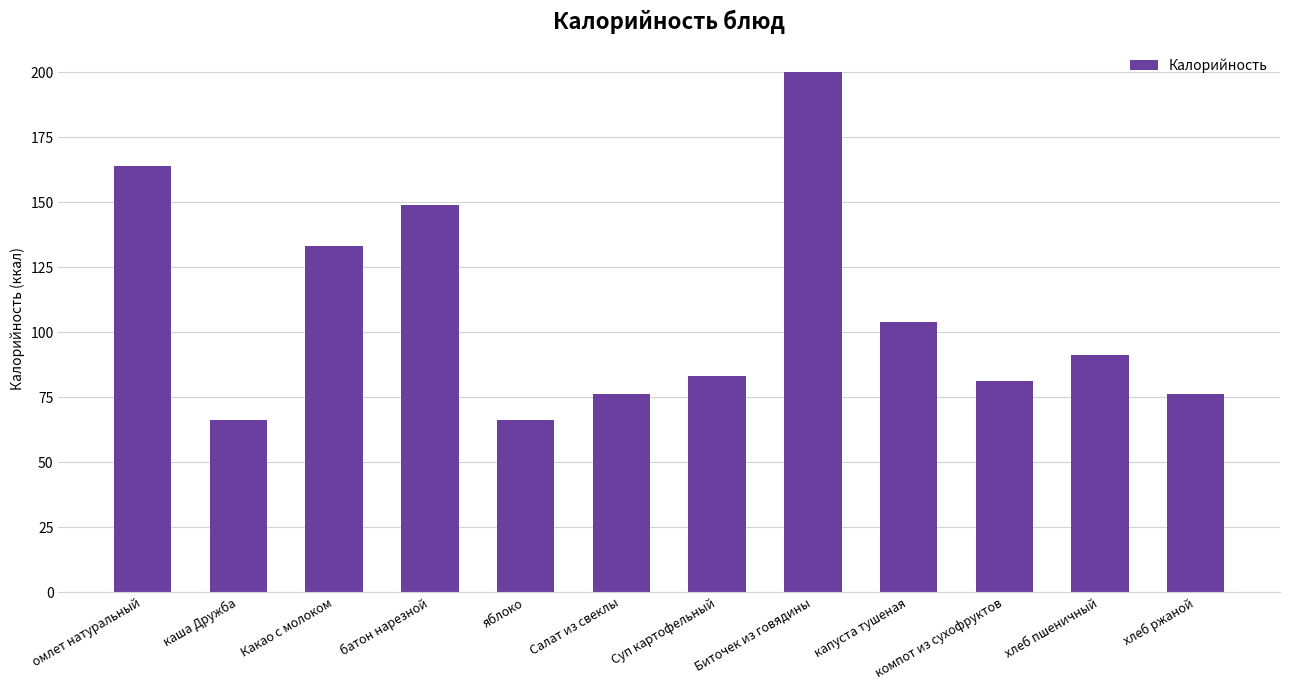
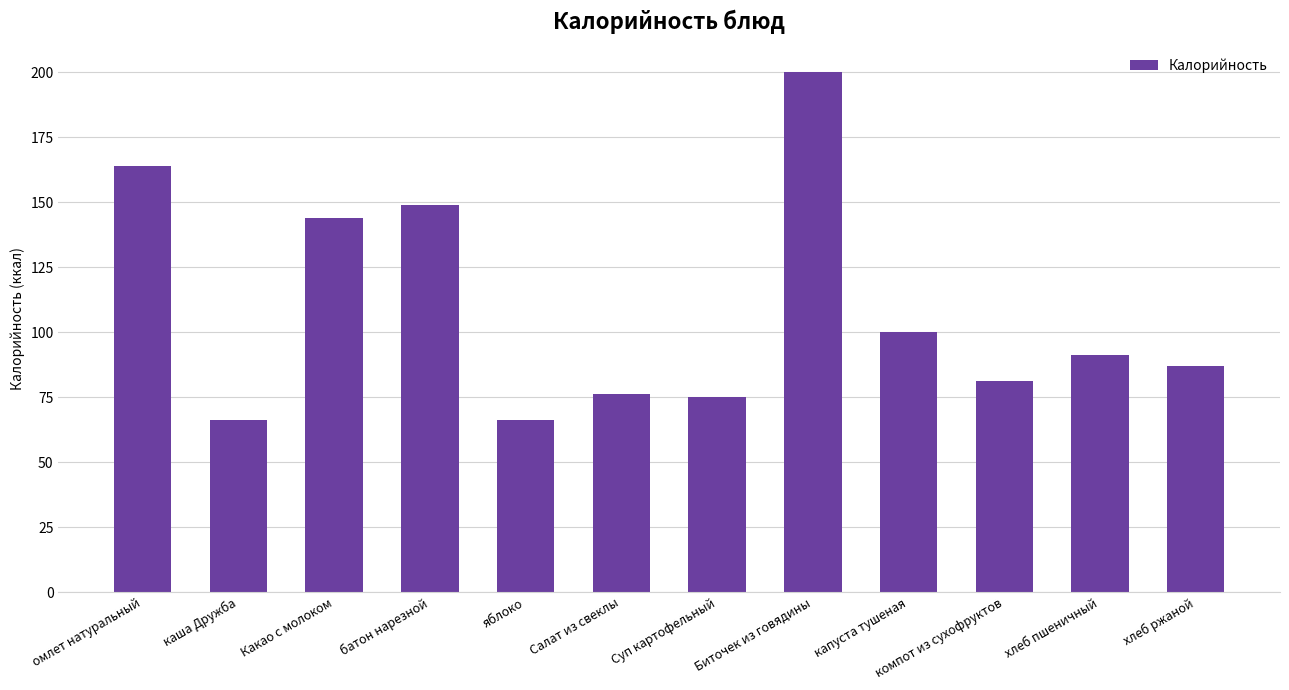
  {
    "омлет натуральный": 164,
    "каша Дружба": 66,
-   "Какао с молоком": 133,
+   "Какао с молоком": 144,
    "батон нарезной": 149,
    "яблоко": 66,
    "Салат из свеклы": 76,
-   "Суп картофельный": 83,
+   "Суп картофельный": 75,
    "Биточек из говядины": 200,
-   "капуста тушеная": 104,
+   "капуста тушеная": 100,
    "компот из сухофруктов": 81,
    "хлеб пшеничный": 91,
-   "хлеб ржаной": 76
+   "хлеб ржаной": 87
  }
